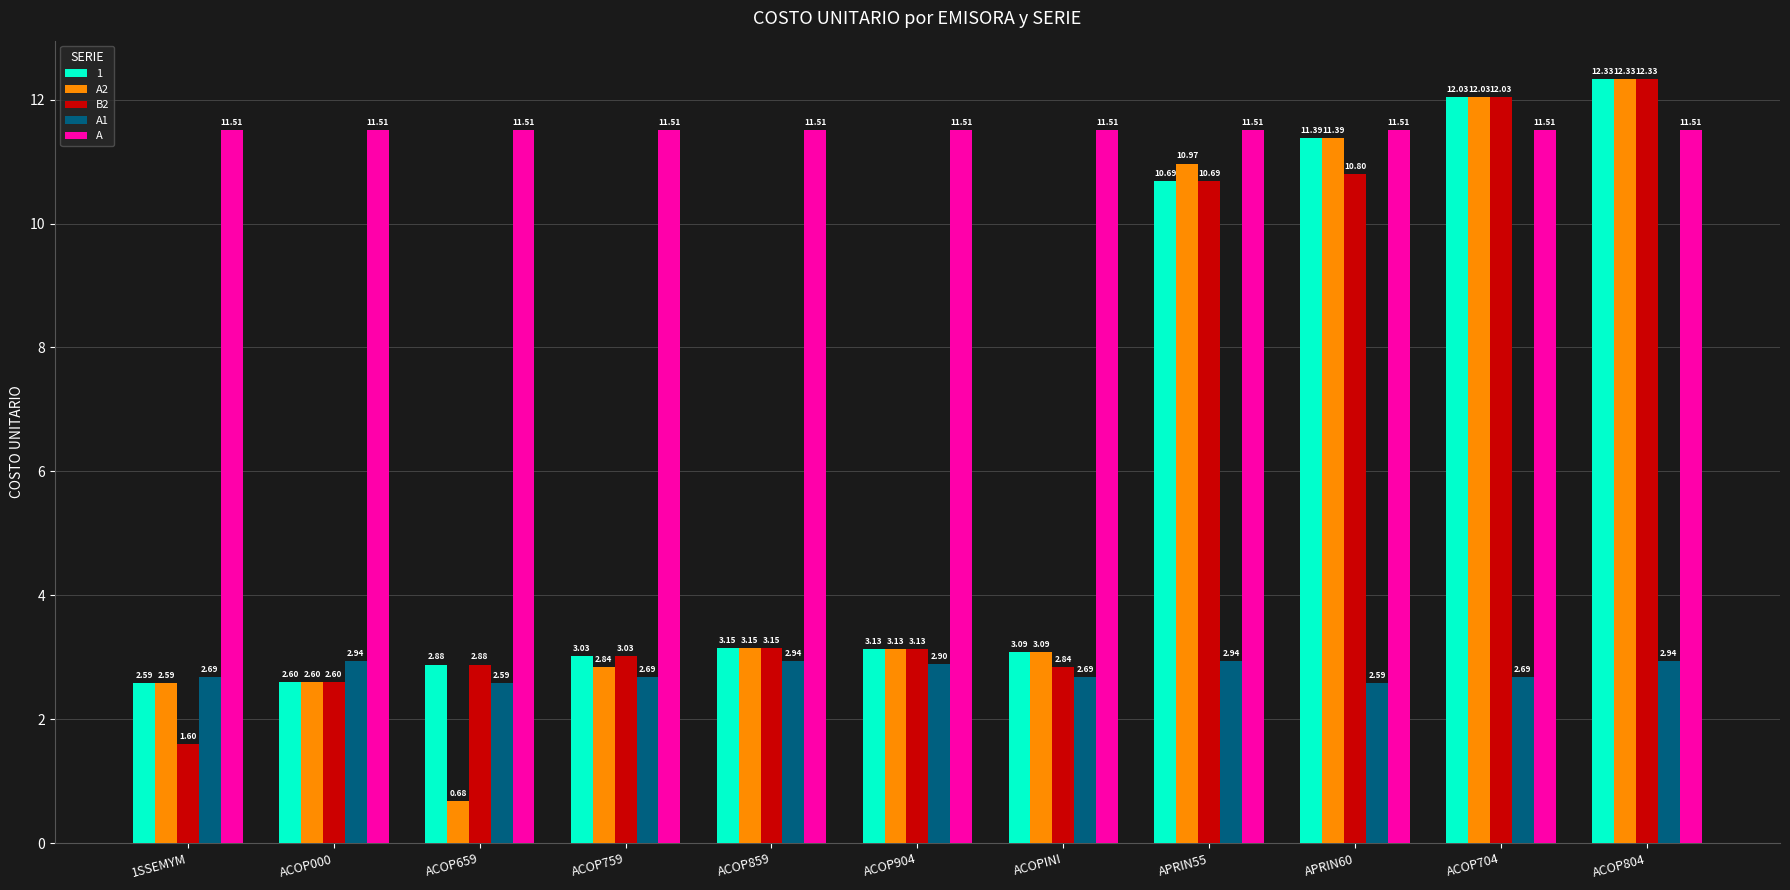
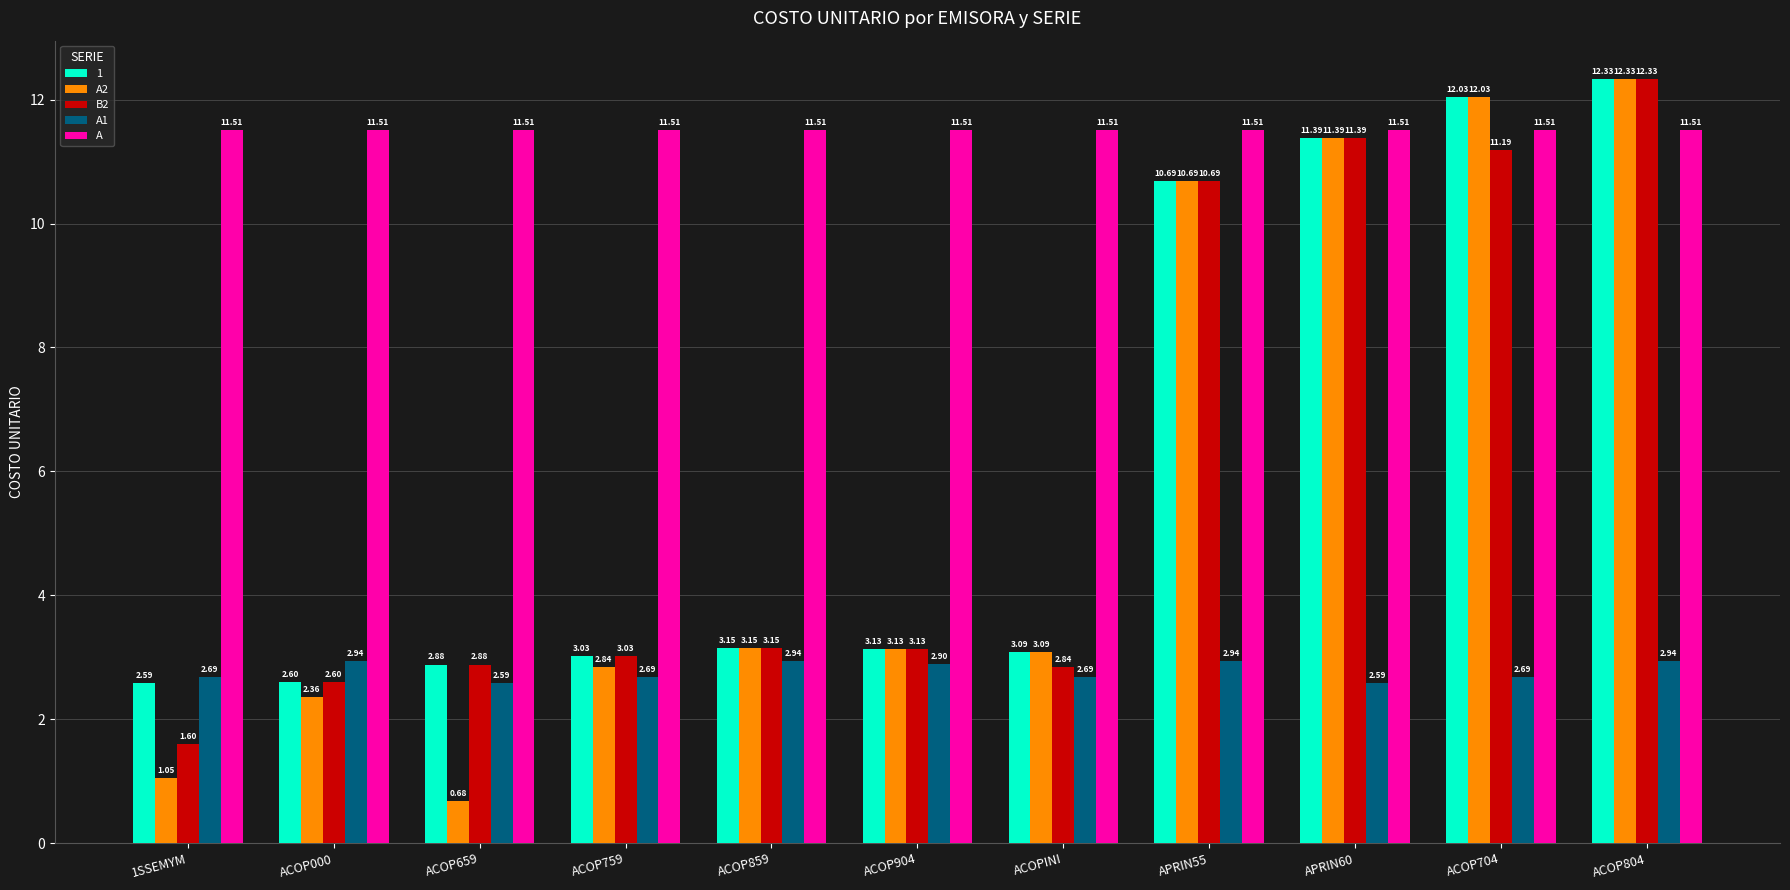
  {
    "1": {
      "1SSEMYM": 2.59,
      "ACOP000": 2.60,
      "ACOP659": 2.88,
      "ACOP759": 3.03,
      "ACOP859": 3.15,
      "ACOP904": 3.13,
      "ACOPINI": 3.09,
      "APRIN55": 10.69,
      "APRIN60": 11.39,
      "ACOP704": 12.03,
      "ACOP804": 12.33
    },
    "A2": {
-     "1SSEMYM": 2.59,
-     "ACOP000": 2.60,
+     "1SSEMYM": 1.05,
+     "ACOP000": 2.36,
      "ACOP659": 0.68,
      "ACOP759": 2.84,
      "ACOP859": 3.15,
      "ACOP904": 3.13,
      "ACOPINI": 3.09,
-     "APRIN55": 10.97,
+     "APRIN55": 10.69,
      "APRIN60": 11.39,
      "ACOP704": 12.03,
      "ACOP804": 12.33
    },
    "B2": {
      "1SSEMYM": 1.60,
      "ACOP000": 2.60,
      "ACOP659": 2.88,
      "ACOP759": 3.03,
      "ACOP859": 3.15,
      "ACOP904": 3.13,
      "ACOPINI": 2.84,
      "APRIN55": 10.69,
-     "APRIN60": 10.80,
-     "ACOP704": 12.03,
+     "APRIN60": 11.39,
+     "ACOP704": 11.19,
      "ACOP804": 12.33
    },
    "A1": {
      "1SSEMYM": 2.69,
      "ACOP000": 2.94,
      "ACOP659": 2.59,
      "ACOP759": 2.69,
      "ACOP859": 2.94,
      "ACOP904": 2.90,
      "ACOPINI": 2.69,
      "APRIN55": 2.94,
      "APRIN60": 2.59,
      "ACOP704": 2.69,
      "ACOP804": 2.94
    },
    "A": {
      "1SSEMYM": 11.51,
      "ACOP000": 11.51,
      "ACOP659": 11.51,
      "ACOP759": 11.51,
      "ACOP859": 11.51,
      "ACOP904": 11.51,
      "ACOPINI": 11.51,
      "APRIN55": 11.51,
      "APRIN60": 11.51,
      "ACOP704": 11.51,
      "ACOP804": 11.51
    }
  }
